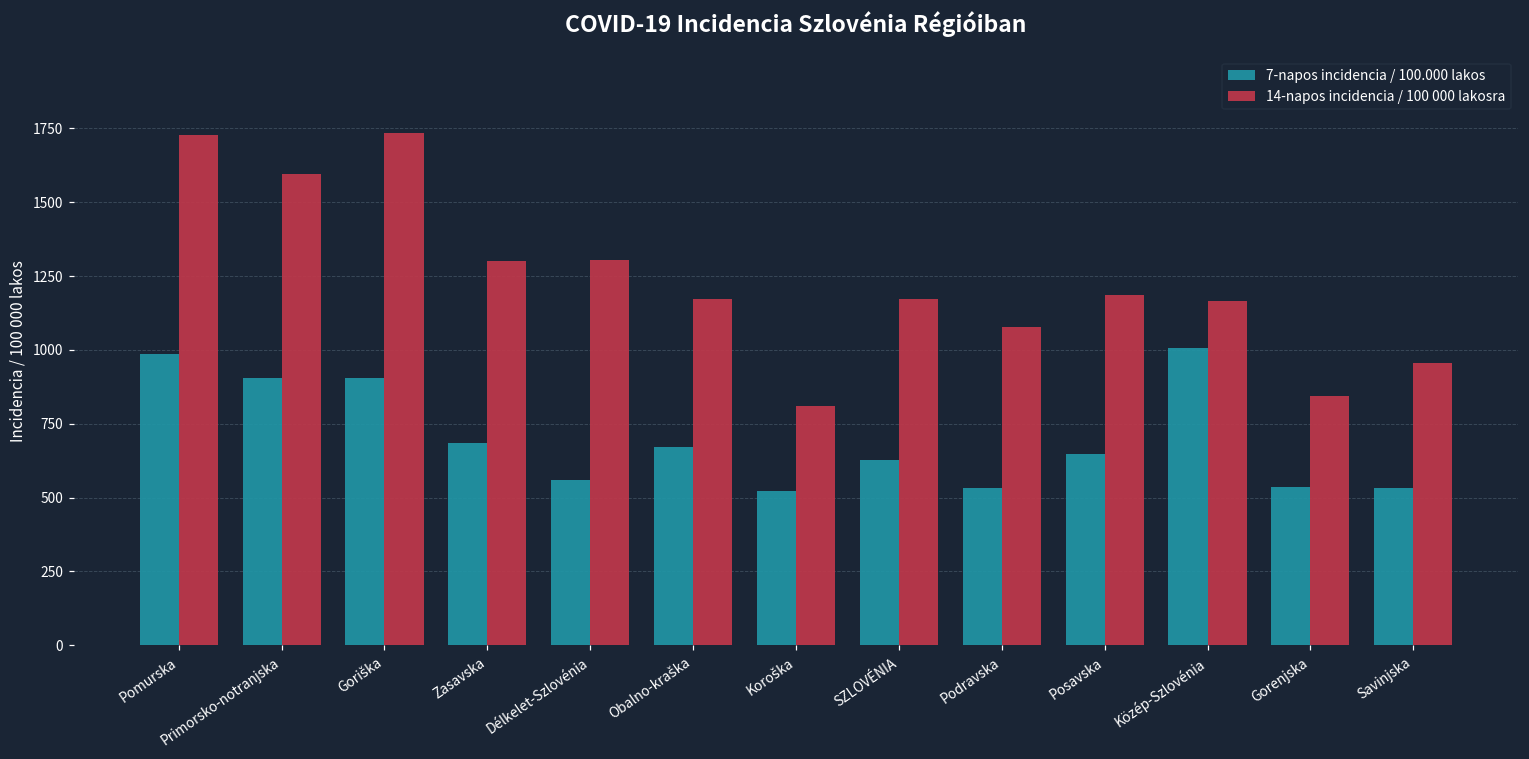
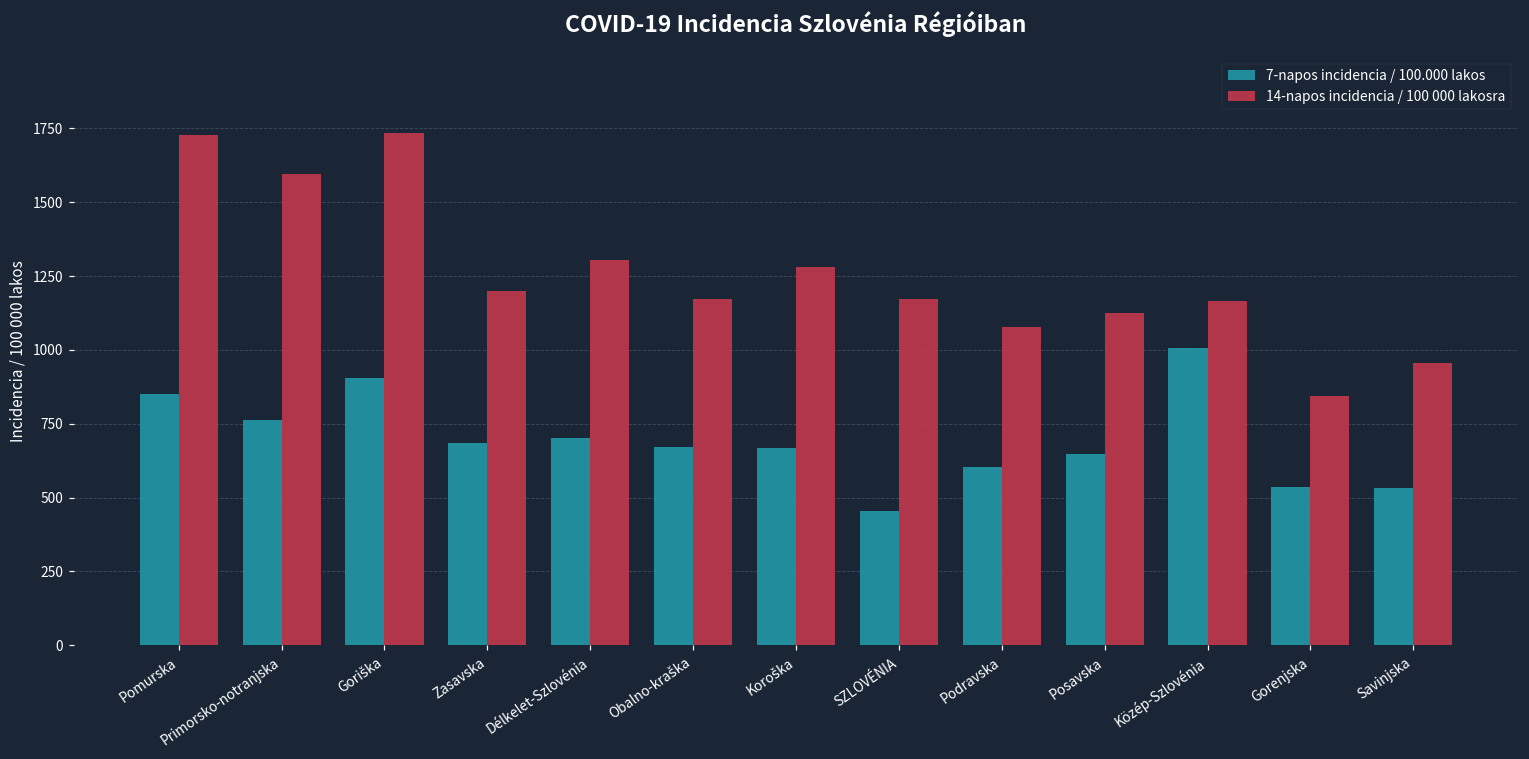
  {
    "7-napos incidencia / 100.000 lakos": {
-     "Pomurska": 990,
-     "Primorsko-notranjska": 910,
+     "Pomurska": 850,
+     "Primorsko-notranjska": 760,
      "Goriška": 900,
      "Zasavska": 680,
-     "Délkelet-Szlovénia": 560,
+     "Délkelet-Szlovénia": 700,
      "Obalno-kraška": 670,
-     "Koroška": 520,
-     "SZLOVÉNIA": 630,
-     "Podravska": 530,
+     "Koroška": 670,
+     "SZLOVÉNIA": 460,
+     "Podravska": 600,
      "Posavska": 650,
      "Közép-Szlovénia": 1010,
      "Gorenjska": 540,
      "Savinjska": 530
    },
    "14-napos incidencia / 100 000 lakosra": {
      "Pomurska": 1730,
      "Primorsko-notranjska": 1600,
      "Goriška": 1730,
-     "Zasavska": 1300,
+     "Zasavska": 1200,
      "Délkelet-Szlovénia": 1300,
      "Obalno-kraška": 1170,
-     "Koroška": 810,
+     "Koroška": 1280,
      "SZLOVÉNIA": 1170,
      "Podravska": 1080,
-     "Posavska": 1190,
+     "Posavska": 1130,
      "Közép-Szlovénia": 1170,
      "Gorenjska": 840,
      "Savinjska": 960
    }
  }
